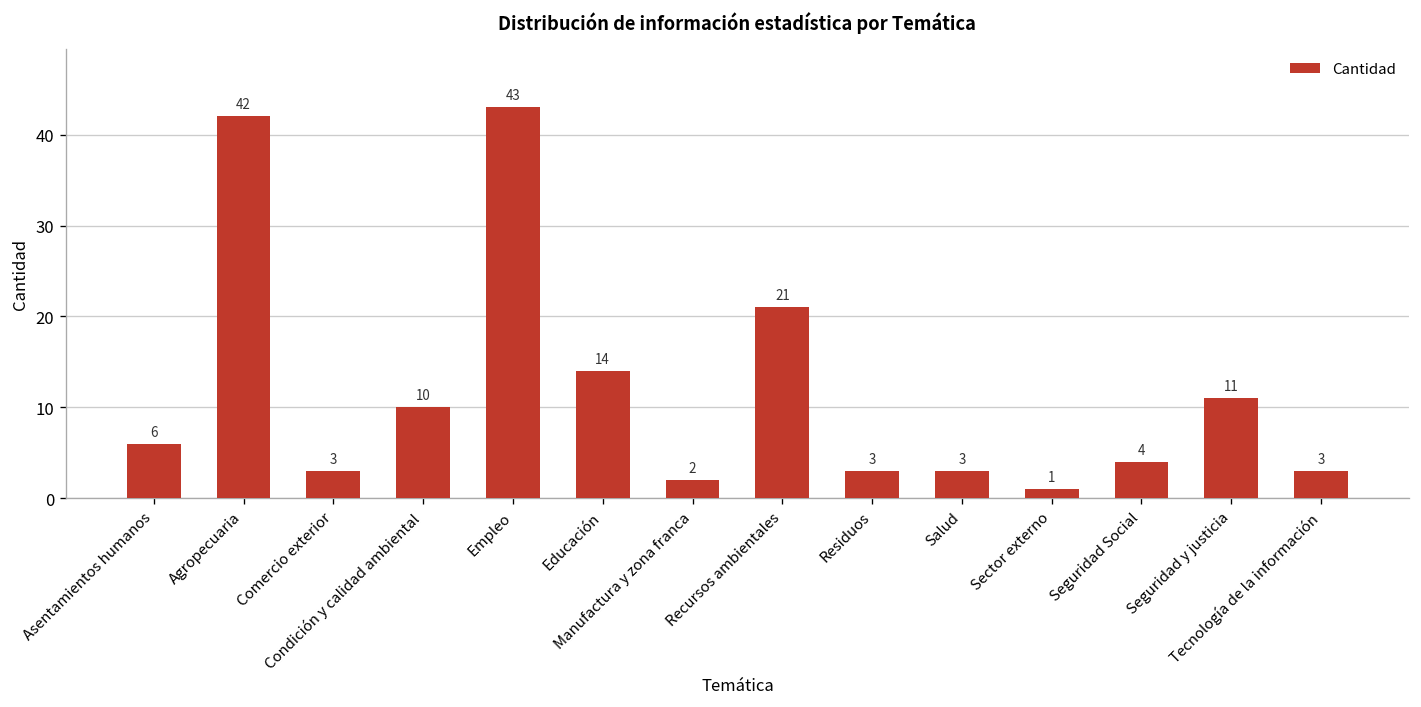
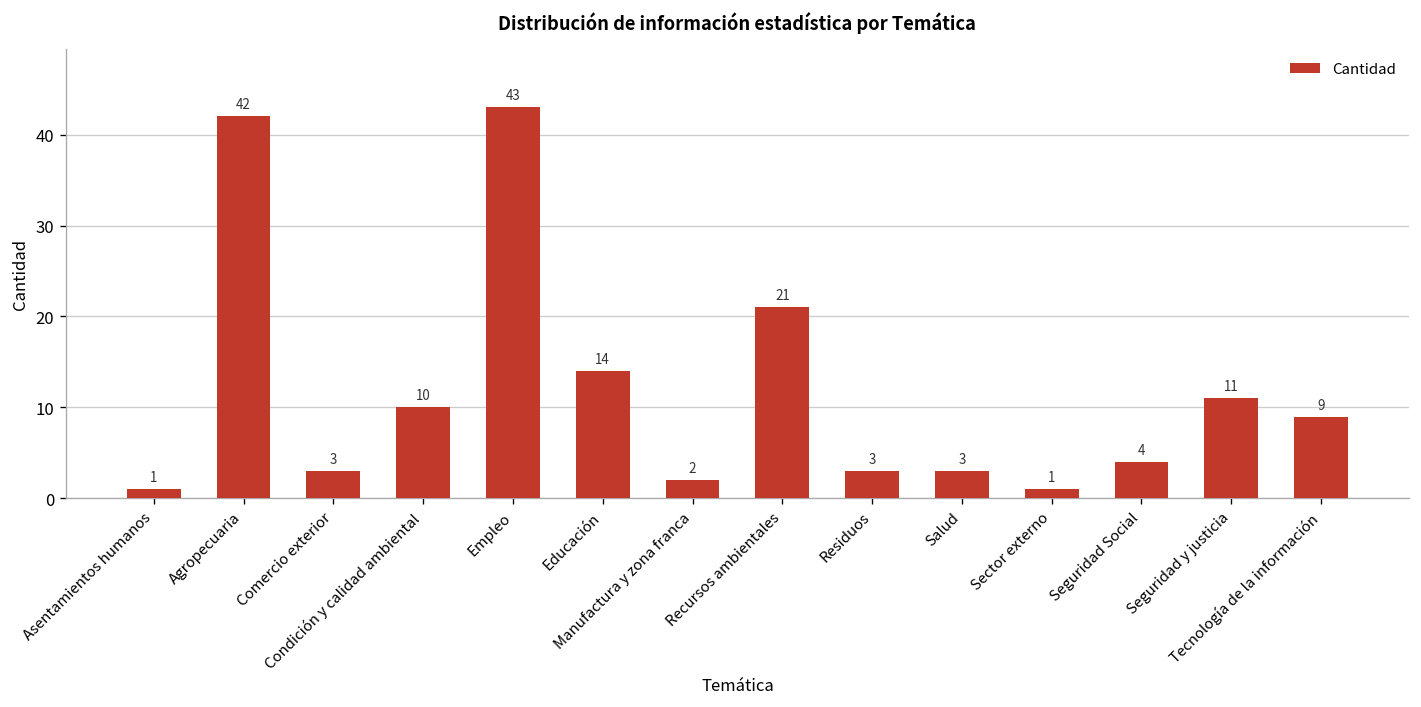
  {
-   "Asentamientos humanos": 6,
+   "Asentamientos humanos": 1,
    "Agropecuaria": 42,
    "Comercio exterior": 3,
    "Condición y calidad ambiental": 10,
    "Empleo": 43,
    "Educación": 14,
    "Manufactura y zona franca": 2,
    "Recursos ambientales": 21,
    "Residuos": 3,
    "Salud": 3,
    "Sector externo": 1,
    "Seguridad Social": 4,
    "Seguridad y justicia": 11,
-   "Tecnología de la información": 3
+   "Tecnología de la información": 9
  }
